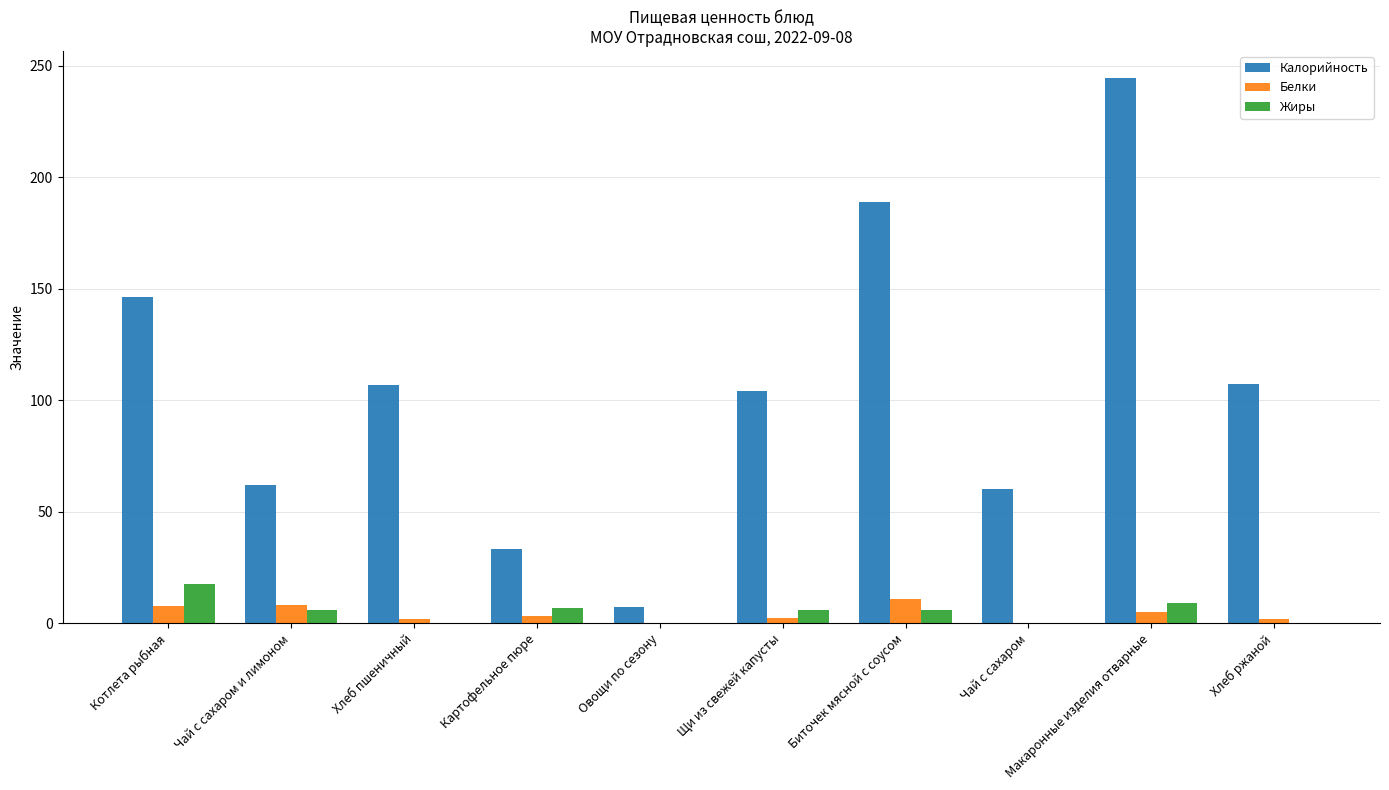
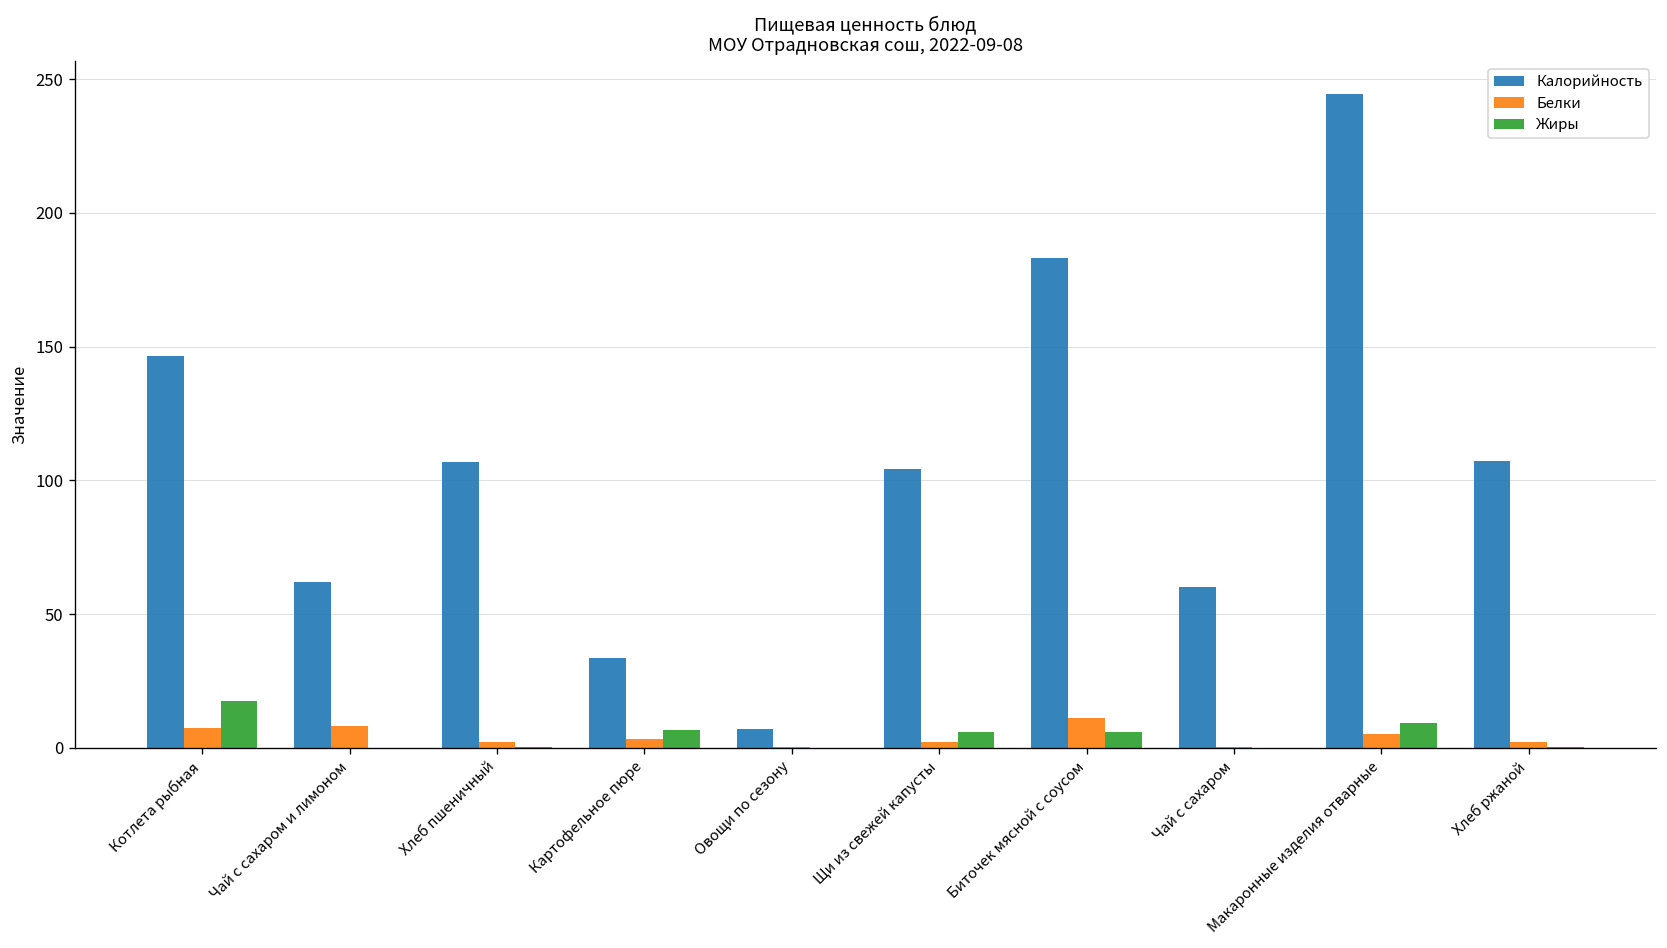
  {
    "Калорийность": {
      "Котлета рыбная": 146,
      "Чай с сахаром и лимоном": 62,
      "Хлеб пшеничный": 107,
      "Картофельное пюре": 33,
      "Овощи по сезону": 7,
      "Щи из свежей капусты": 104,
-     "Биточек мясной с соусом": 189,
+     "Биточек мясной с соусом": 183,
      "Чай с сахаром": 60,
      "Макаронные изделия отварные": 245,
      "Хлеб ржаной": 107
    },
    "Белки": {
      "Котлета рыбная": 8,
      "Чай с сахаром и лимоном": 8,
      "Хлеб пшеничный": 2,
      "Картофельное пюре": 3,
      "Щи из свежей капусты": 2,
      "Биточек мясной с соусом": 11,
      "Макаронные изделия отварные": 5,
      "Хлеб ржаной": 2
    },
    "Жиры": {
      "Котлета рыбная": 18,
-     "Чай с сахаром и лимоном": 6,
+     "Чай с сахаром и лимоном": 0,
      "Картофельное пюре": 7,
      "Овощи по сезону": 0,
      "Щи из свежей капусты": 6,
      "Биточек мясной с соусом": 6,
      "Макаронные изделия отварные": 9
    }
  }
